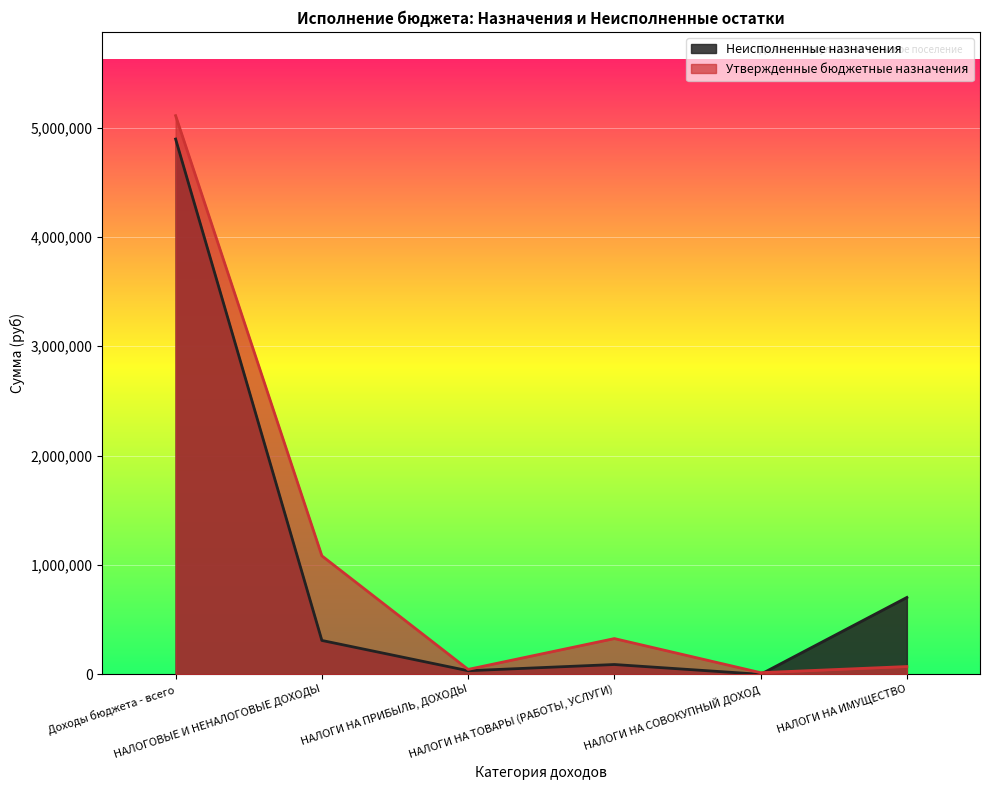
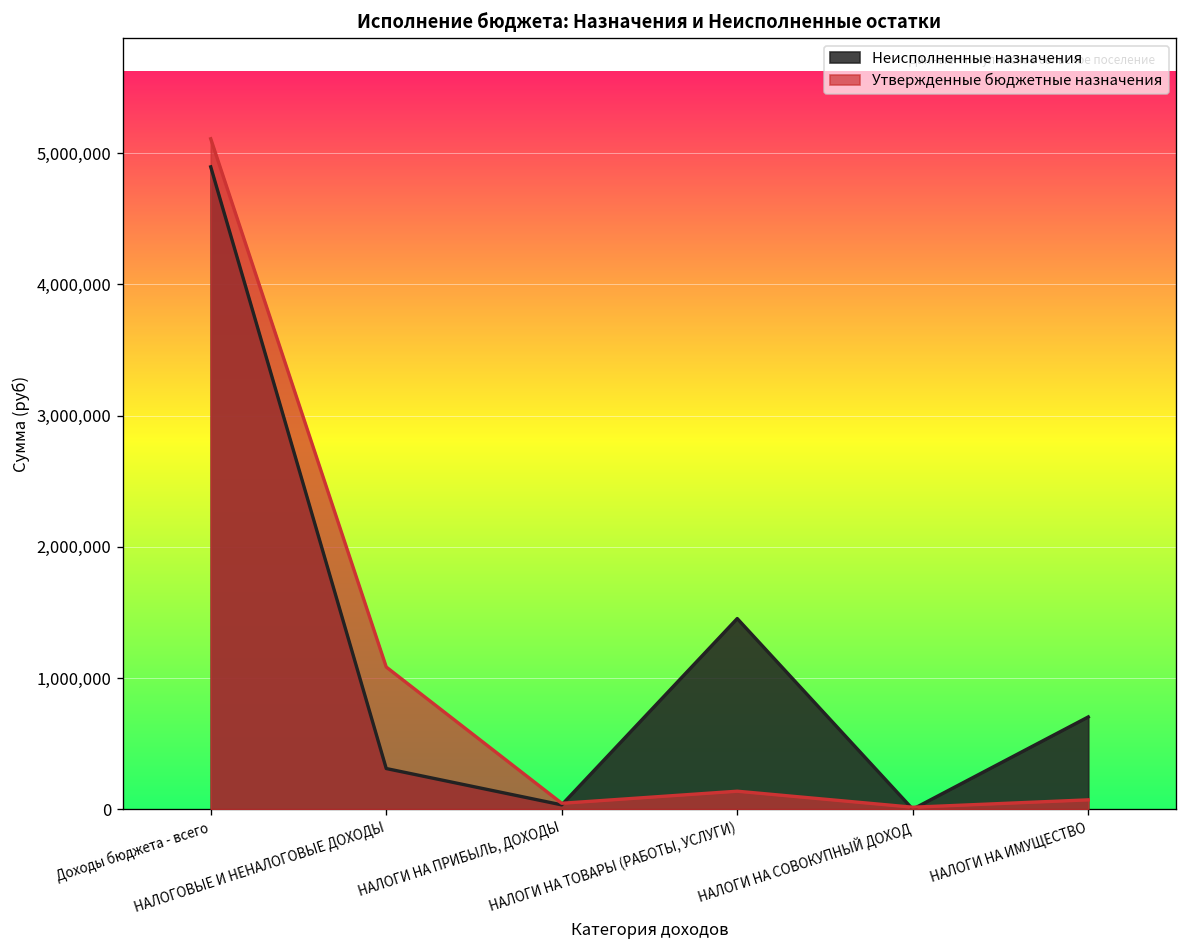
  {
    "Неисполненные назначения": {
      "Доходы бюджета - всего": "4,890,000",
      "НАЛОГОВЫЕ И НЕНАЛОГОВЫЕ ДОХОДЫ": "310,000",
-     "НАЛОГИ НА ТОВАРЫ (РАБОТЫ, УСЛУГИ)": "90,000",
+     "НАЛОГИ НА ТОВАРЫ (РАБОТЫ, УСЛУГИ)": "1,450,000",
      "НАЛОГИ НА ИМУЩЕСТВО": "700,000"
    },
    "Утвержденные бюджетные назначения": {
      "Доходы бюджета - всего": "5,110,000",
      "НАЛОГОВЫЕ И НЕНАЛОГОВЫЕ ДОХОДЫ": "1,080,000",
-     "НАЛОГИ НА ТОВАРЫ (РАБОТЫ, УСЛУГИ)": "330,000",
+     "НАЛОГИ НА ТОВАРЫ (РАБОТЫ, УСЛУГИ)": "140,000",
      "НАЛОГИ НА ИМУЩЕСТВО": "70,000"
    }
  }
